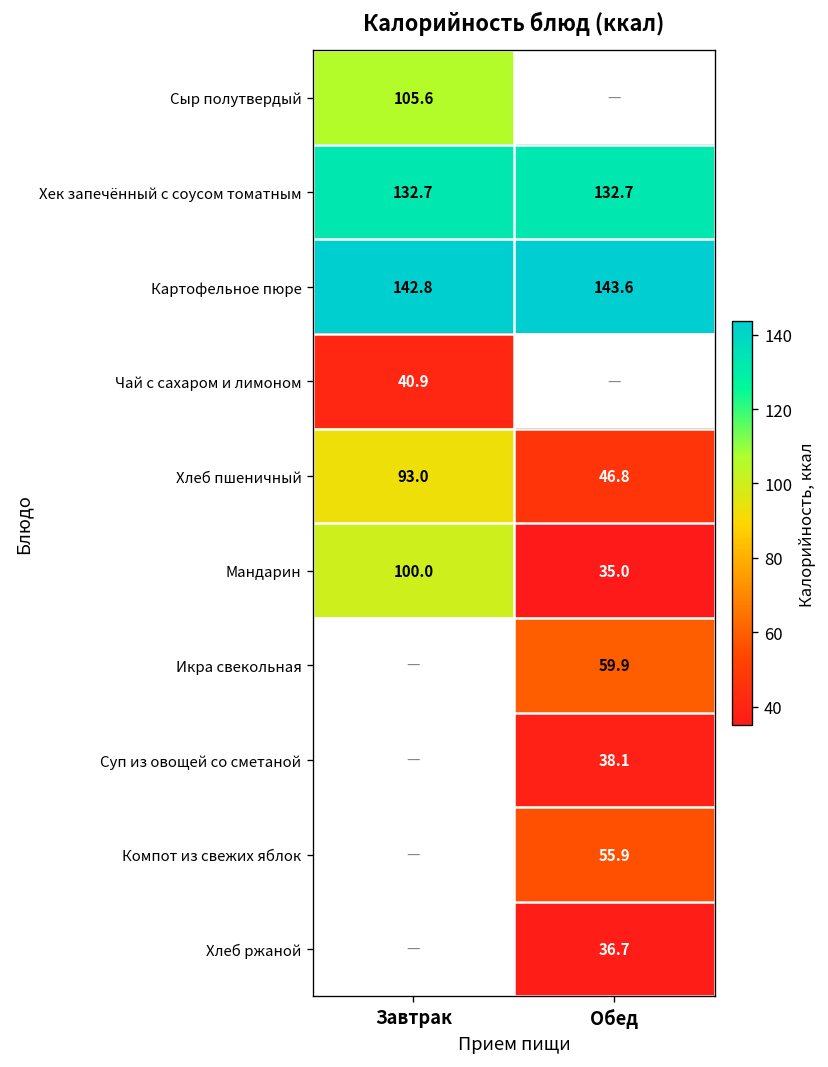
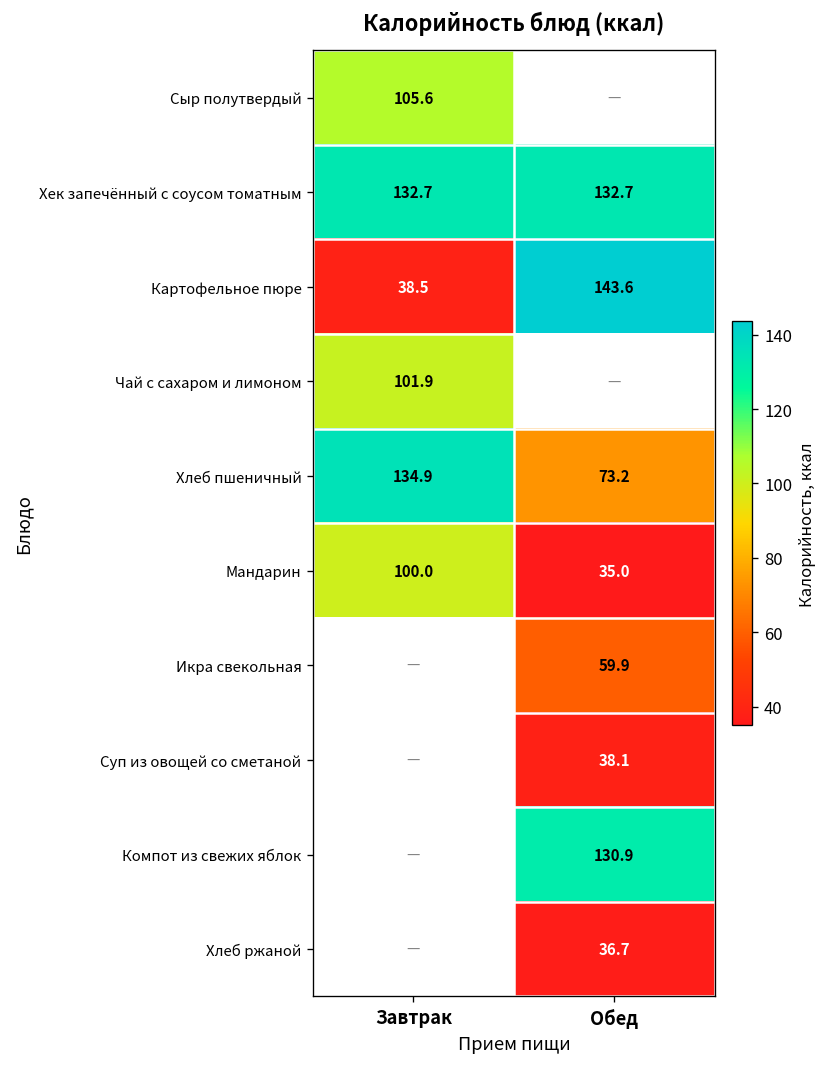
  {
    "Сыр полутвердый": {
      "Завтрак": 105.6
    },
    "Хек запечённый с соусом томатным": {
      "Завтрак": 132.7,
      "Обед": 132.7
    },
    "Картофельное пюре": {
-     "Завтрак": 142.8,
+     "Завтрак": 38.5,
      "Обед": 143.6
    },
    "Чай с сахаром и лимоном": {
-     "Завтрак": 40.9
+     "Завтрак": 101.9
    },
    "Хлеб пшеничный": {
-     "Завтрак": 93.0,
-     "Обед": 46.8
+     "Завтрак": 134.9,
+     "Обед": 73.2
    },
    "Мандарин": {
      "Завтрак": 100.0,
      "Обед": 35.0
    },
    "Икра свекольная": {
      "Обед": 59.9
    },
    "Суп из овощей со сметаной": {
      "Обед": 38.1
    },
    "Компот из свежих яблок": {
-     "Обед": 55.9
+     "Обед": 130.9
    },
    "Хлеб ржаной": {
      "Обед": 36.7
    }
  }
